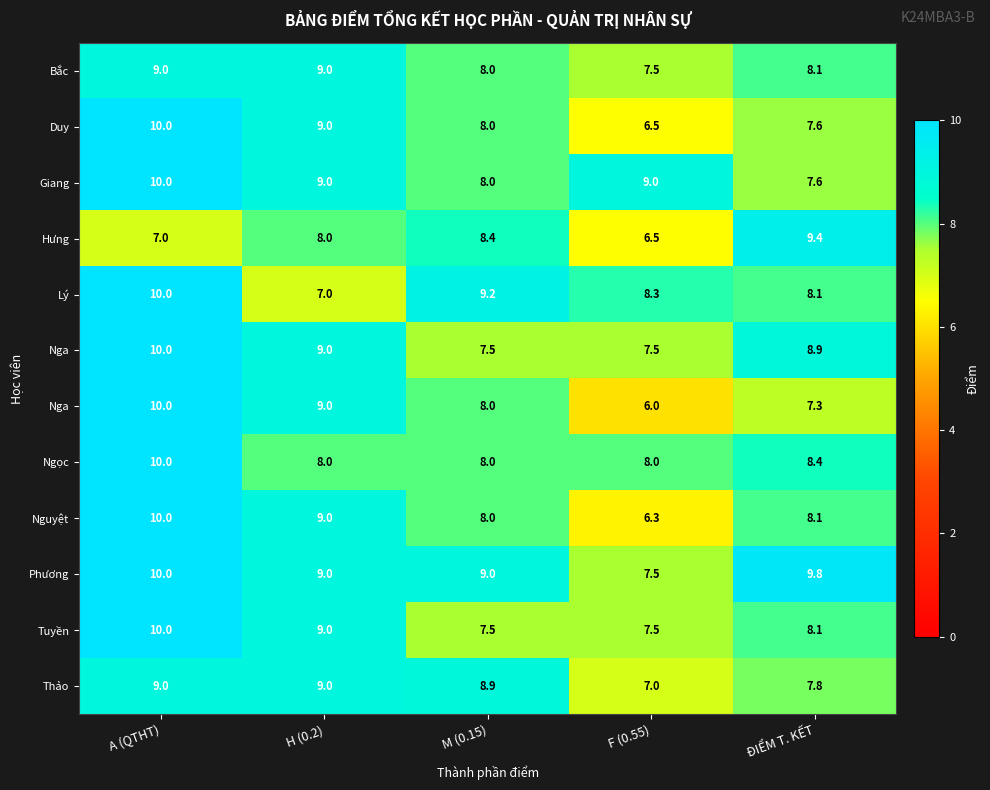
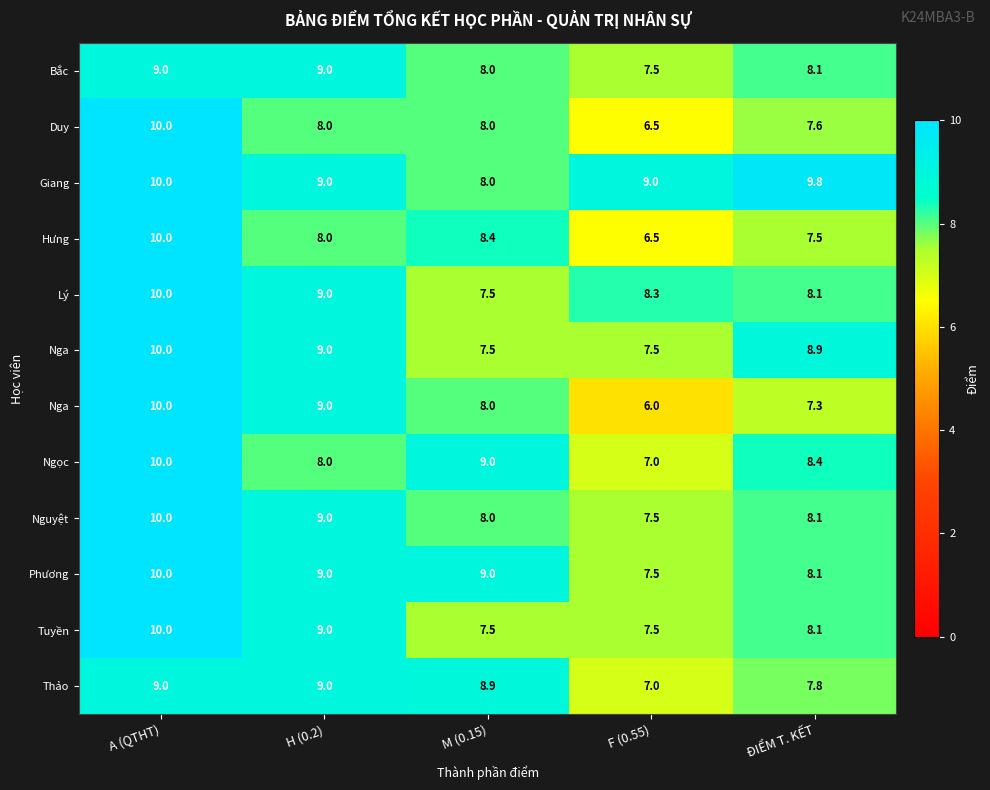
  {
    "Bắc": {
      "A (QTHT)": 9.0,
      "H (0.2)": 9.0,
      "M (0.15)": 8.0,
      "F (0.55)": 7.5,
      "ĐIỂM T. KẾT": 8.1
    },
    "Duy": {
      "A (QTHT)": 10.0,
-     "H (0.2)": 9.0,
+     "H (0.2)": 8.0,
      "M (0.15)": 8.0,
      "F (0.55)": 6.5,
      "ĐIỂM T. KẾT": 7.6
    },
    "Giang": {
      "A (QTHT)": 10.0,
      "H (0.2)": 9.0,
      "M (0.15)": 8.0,
      "F (0.55)": 9.0,
-     "ĐIỂM T. KẾT": 7.6
+     "ĐIỂM T. KẾT": 9.8
    },
    "Hưng": {
-     "A (QTHT)": 7.0,
+     "A (QTHT)": 10.0,
      "H (0.2)": 8.0,
      "M (0.15)": 8.4,
      "F (0.55)": 6.5,
-     "ĐIỂM T. KẾT": 9.4
+     "ĐIỂM T. KẾT": 7.5
    },
    "Lý": {
      "A (QTHT)": 10.0,
-     "H (0.2)": 7.0,
-     "M (0.15)": 9.2,
+     "H (0.2)": 9.0,
+     "M (0.15)": 7.5,
      "F (0.55)": 8.3,
      "ĐIỂM T. KẾT": 8.1
    },
    "Ngọc": {
      "A (QTHT)": 10.0,
      "H (0.2)": 8.0,
-     "M (0.15)": 8.0,
-     "F (0.55)": 8.0,
+     "M (0.15)": 9.0,
+     "F (0.55)": 7.0,
      "ĐIỂM T. KẾT": 8.4
    },
    "Nguyệt": {
      "A (QTHT)": 10.0,
      "H (0.2)": 9.0,
      "M (0.15)": 8.0,
-     "F (0.55)": 6.3,
+     "F (0.55)": 7.5,
      "ĐIỂM T. KẾT": 8.1
    },
    "Phương": {
      "A (QTHT)": 10.0,
      "H (0.2)": 9.0,
      "M (0.15)": 9.0,
      "F (0.55)": 7.5,
-     "ĐIỂM T. KẾT": 9.8
+     "ĐIỂM T. KẾT": 8.1
    },
    "Tuyền": {
      "A (QTHT)": 10.0,
      "H (0.2)": 9.0,
      "M (0.15)": 7.5,
      "F (0.55)": 7.5,
      "ĐIỂM T. KẾT": 8.1
    },
    "Thảo": {
      "A (QTHT)": 9.0,
      "H (0.2)": 9.0,
      "M (0.15)": 8.9,
      "F (0.55)": 7.0,
      "ĐIỂM T. KẾT": 7.8
    }
  }
